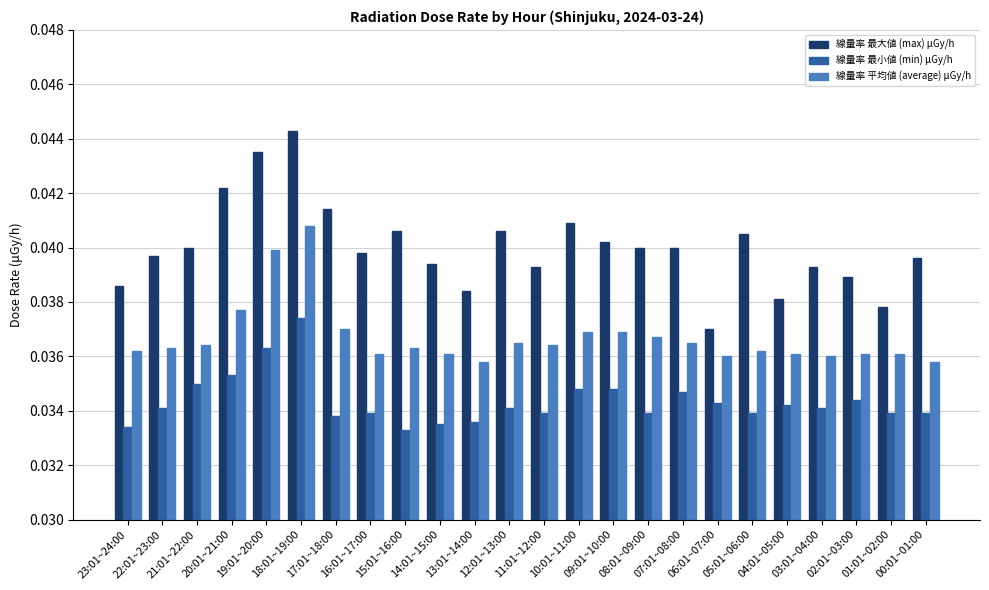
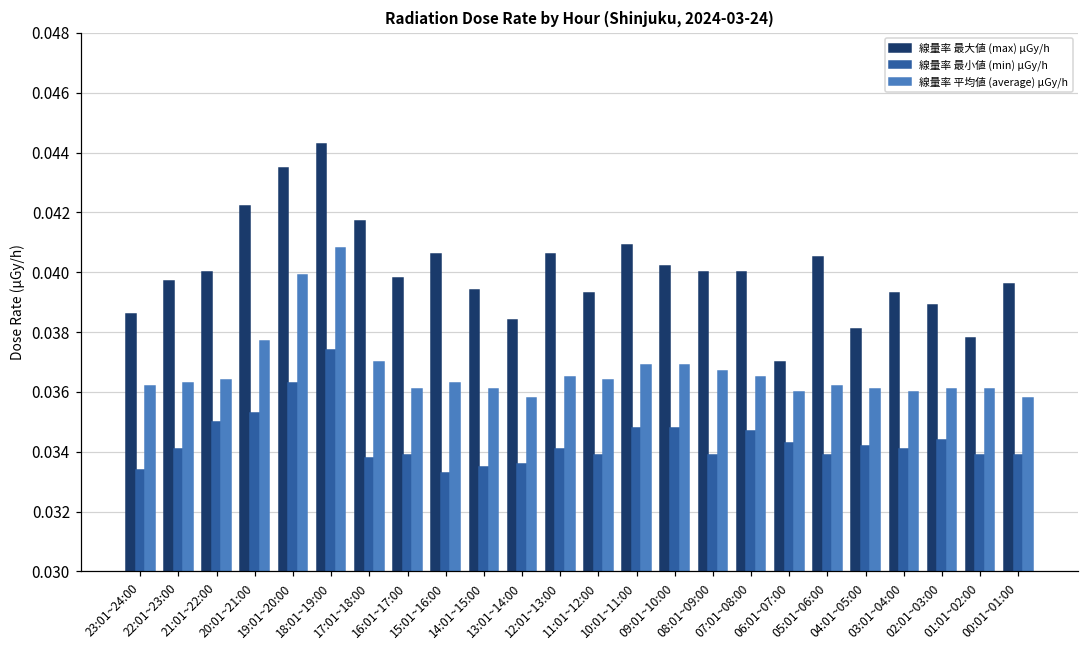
  {
    "線量率 最大値 (max) μGy/h": {
      "23:01~24:00": 0.0386,
      "22:01~23:00": 0.0397,
      "21:01~22:00": 0.0400,
      "20:01~21:00": 0.0422,
      "19:01~20:00": 0.0435,
      "18:01~19:00": 0.0443,
-     "17:01~18:00": 0.0414,
+     "17:01~18:00": 0.0417,
      "16:01~17:00": 0.0398,
      "15:01~16:00": 0.0406,
      "14:01~15:00": 0.0394,
      "13:01~14:00": 0.0384,
      "12:01~13:00": 0.0406,
      "11:01~12:00": 0.0393,
      "10:01~11:00": 0.0409,
      "09:01~10:00": 0.0402,
      "08:01~09:00": 0.0400,
      "07:01~08:00": 0.0400,
      "06:01~07:00": 0.0370,
      "05:01~06:00": 0.0405,
      "04:01~05:00": 0.0381,
      "03:01~04:00": 0.0393,
      "02:01~03:00": 0.0389,
      "01:01~02:00": 0.0378,
      "00:01~01:00": 0.0396
    }
  }
